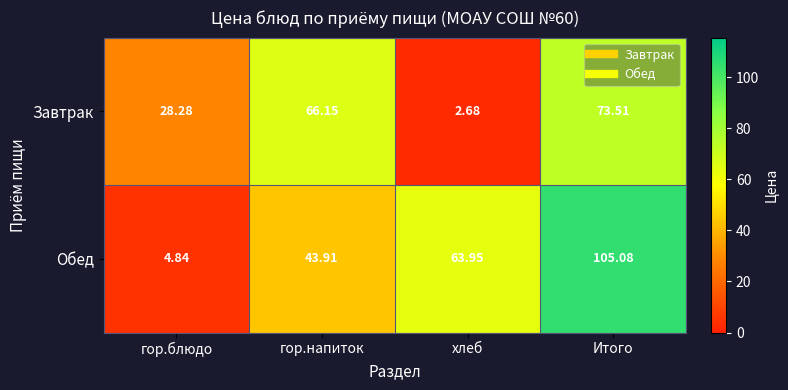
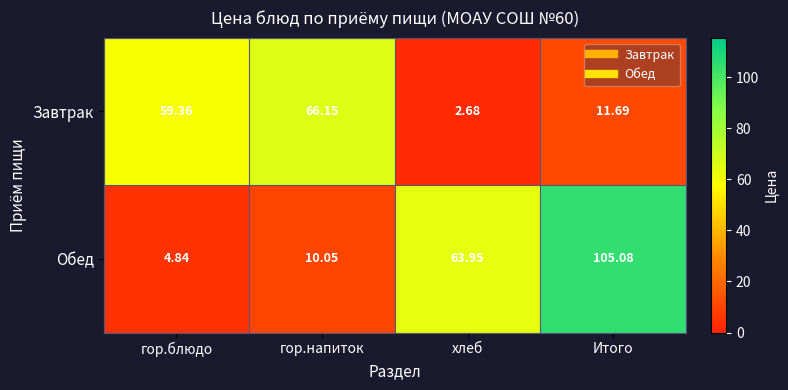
  {
    "Завтрак": {
-     "гор.блюдо": 28.28,
+     "гор.блюдо": 59.36,
      "гор.напиток": 66.15,
      "хлеб": 2.68,
-     "Итого": 73.51
+     "Итого": 11.69
    },
    "Обед": {
      "гор.блюдо": 4.84,
-     "гор.напиток": 43.91,
+     "гор.напиток": 10.05,
      "хлеб": 63.95,
      "Итого": 105.08
    }
  }
